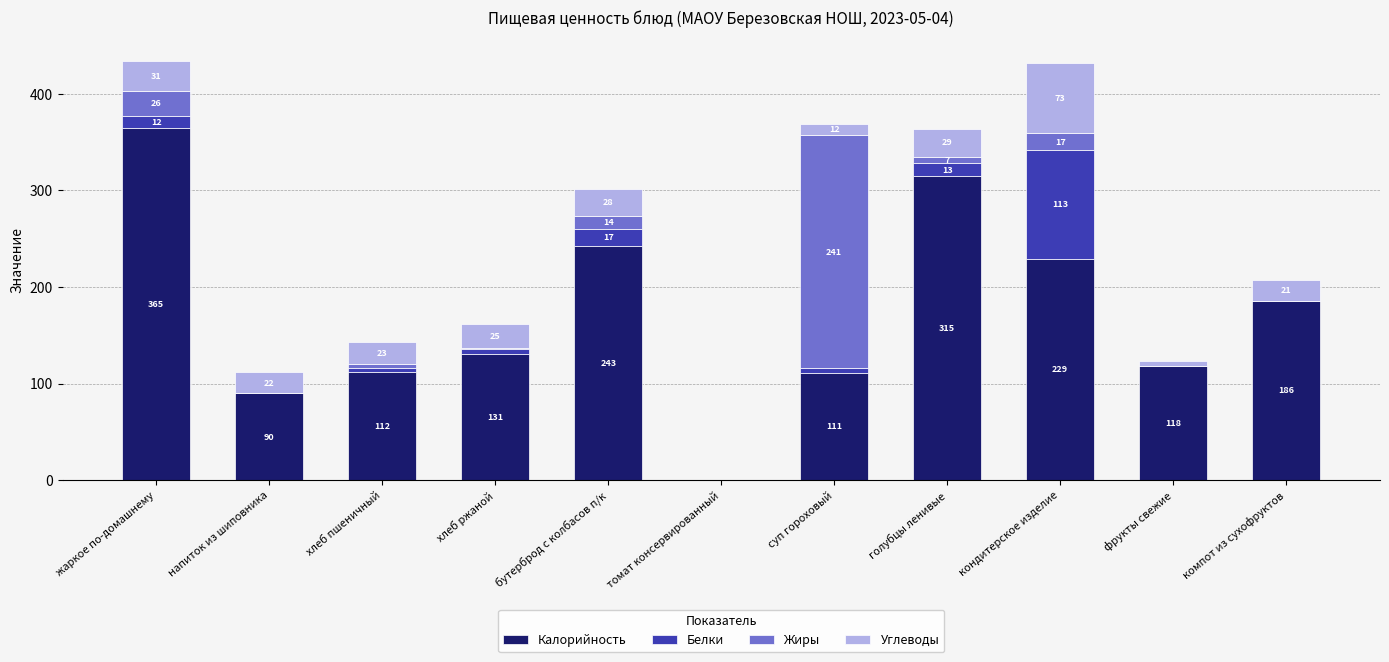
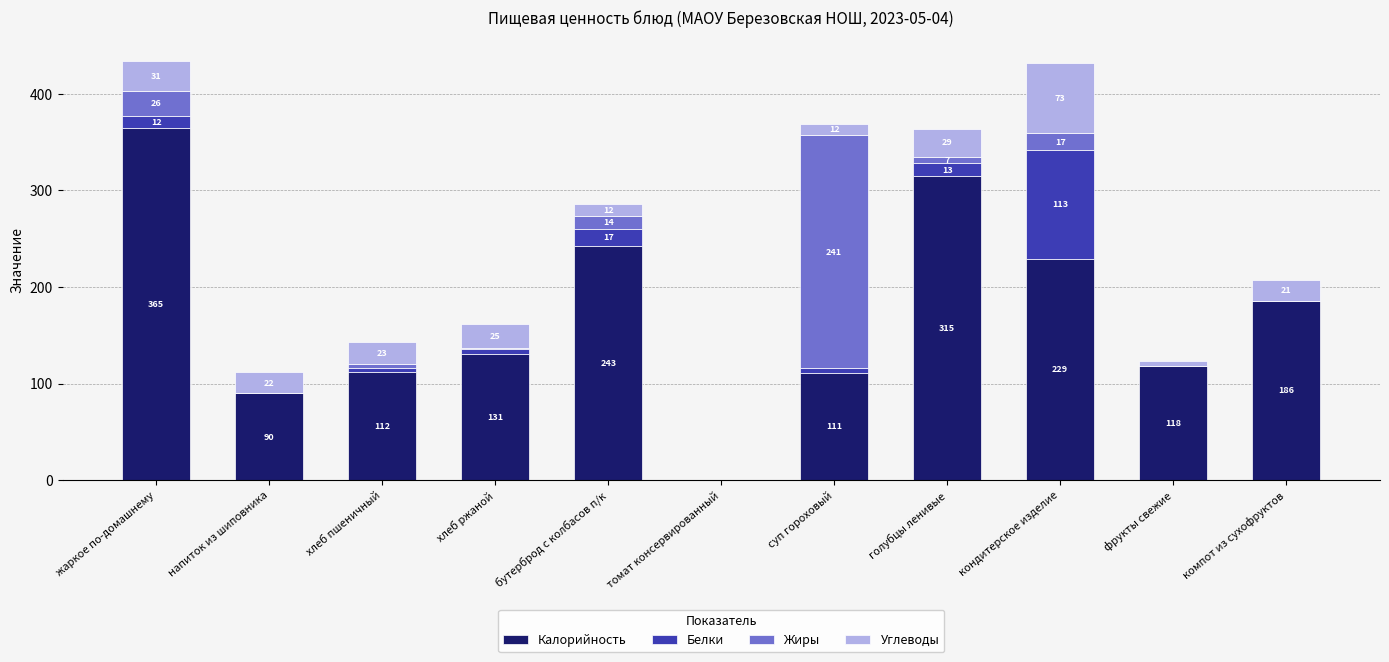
  {
    "Калорийность": {
      "жаркое по-домашнему": 365,
      "напиток из шиповника": 90,
      "хлеб пшеничный": 112,
      "хлеб ржаной": 131,
      "бутерброд с колбасов п/к": 243,
      "суп гороховый": 111,
      "голубцы ленивые": 315,
      "кондитерское изделие": 229,
      "фрукты свежие": 118,
      "компот из сухофруктов": 186
    },
    "Белки": {
      "жаркое по-домашнему": 12,
      "бутерброд с колбасов п/к": 17,
      "голубцы ленивые": 13,
      "кондитерское изделие": 113
    },
    "Жиры": {
      "жаркое по-домашнему": 26,
      "бутерброд с колбасов п/к": 14,
      "суп гороховый": 241,
      "голубцы ленивые": 7,
      "кондитерское изделие": 17
    },
    "Углеводы": {
      "жаркое по-домашнему": 31,
      "напиток из шиповника": 22,
      "хлеб пшеничный": 23,
      "хлеб ржаной": 25,
-     "бутерброд с колбасов п/к": 28,
+     "бутерброд с колбасов п/к": 12,
      "суп гороховый": 12,
      "голубцы ленивые": 29,
      "кондитерское изделие": 73,
      "компот из сухофруктов": 21
    }
  }
